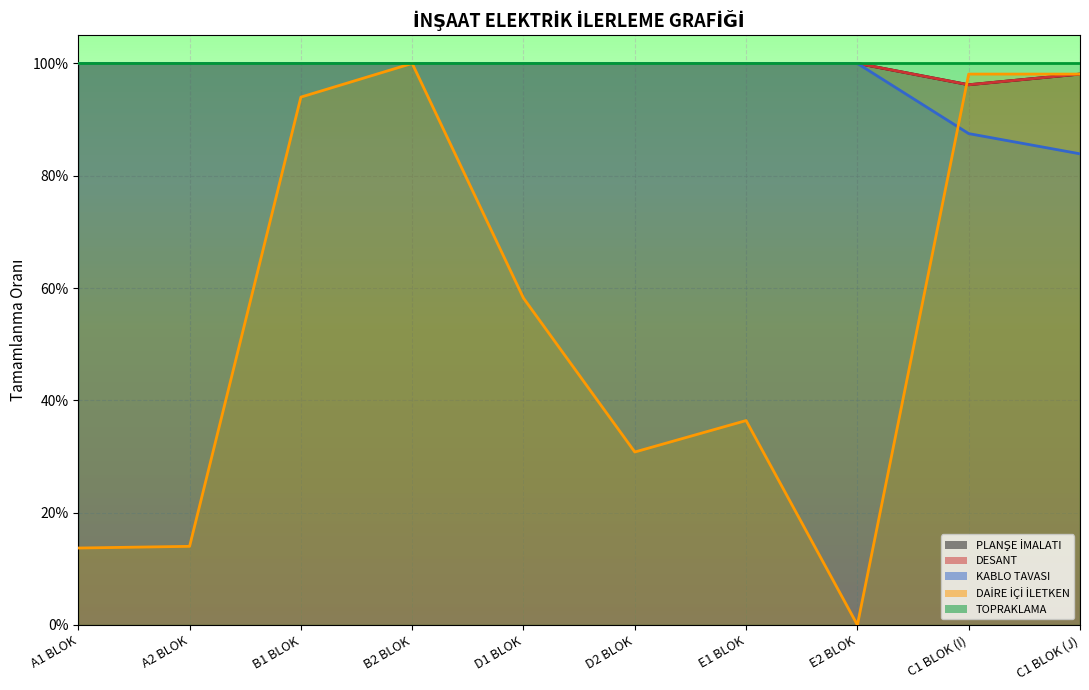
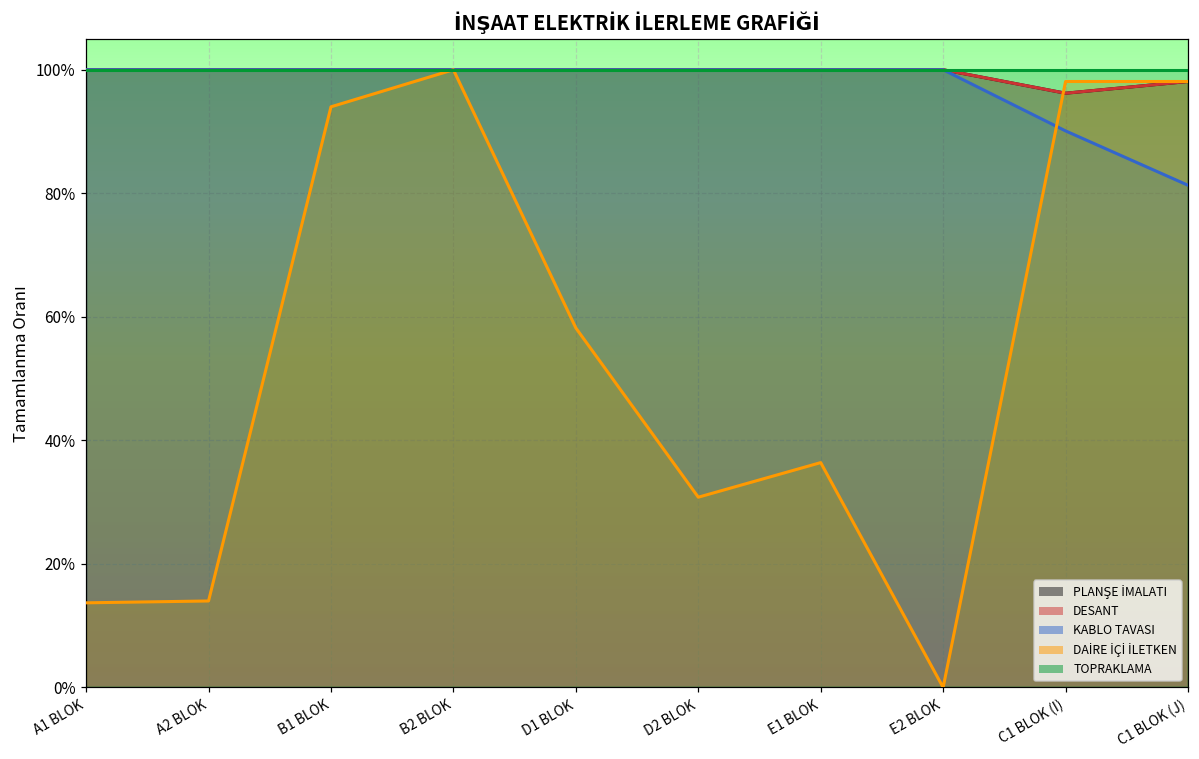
  {
    "KABLO TAVASI": {
-     "C1 BLOK (I)": "88%",
-     "C1 BLOK (J)": "84%"
+     "C1 BLOK (I)": "90%",
+     "C1 BLOK (J)": "81%"
    },
    "TOPRAKLAMA": {
      "C1 BLOK (I)": "100%",
      "C1 BLOK (J)": "100%"
    }
  }
